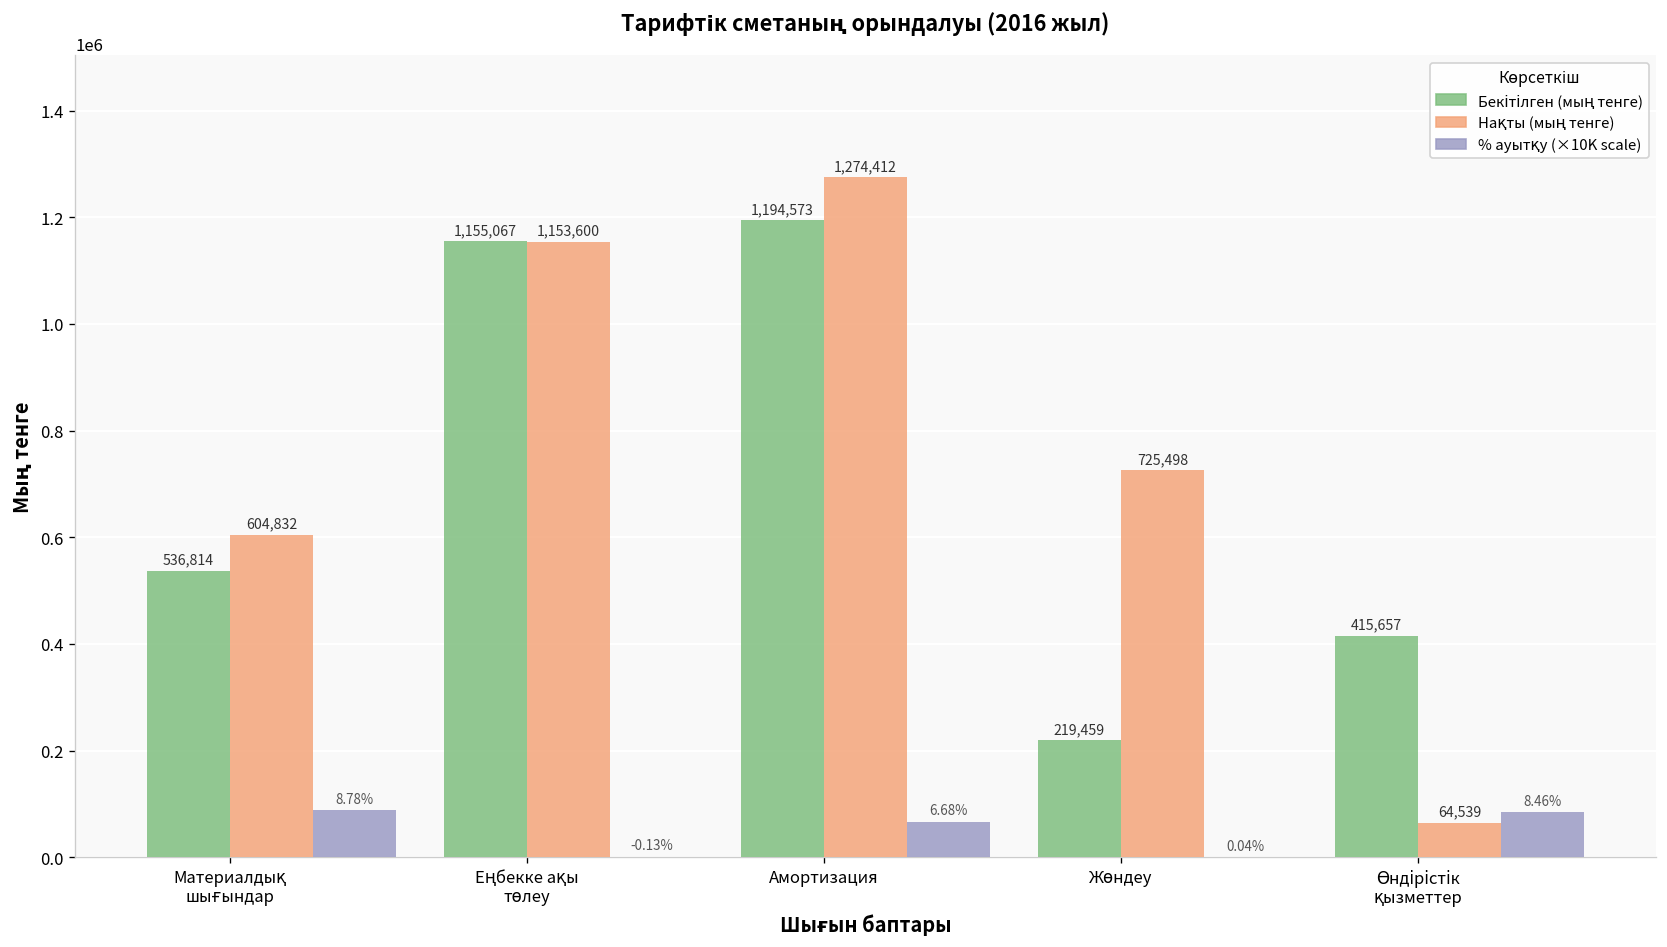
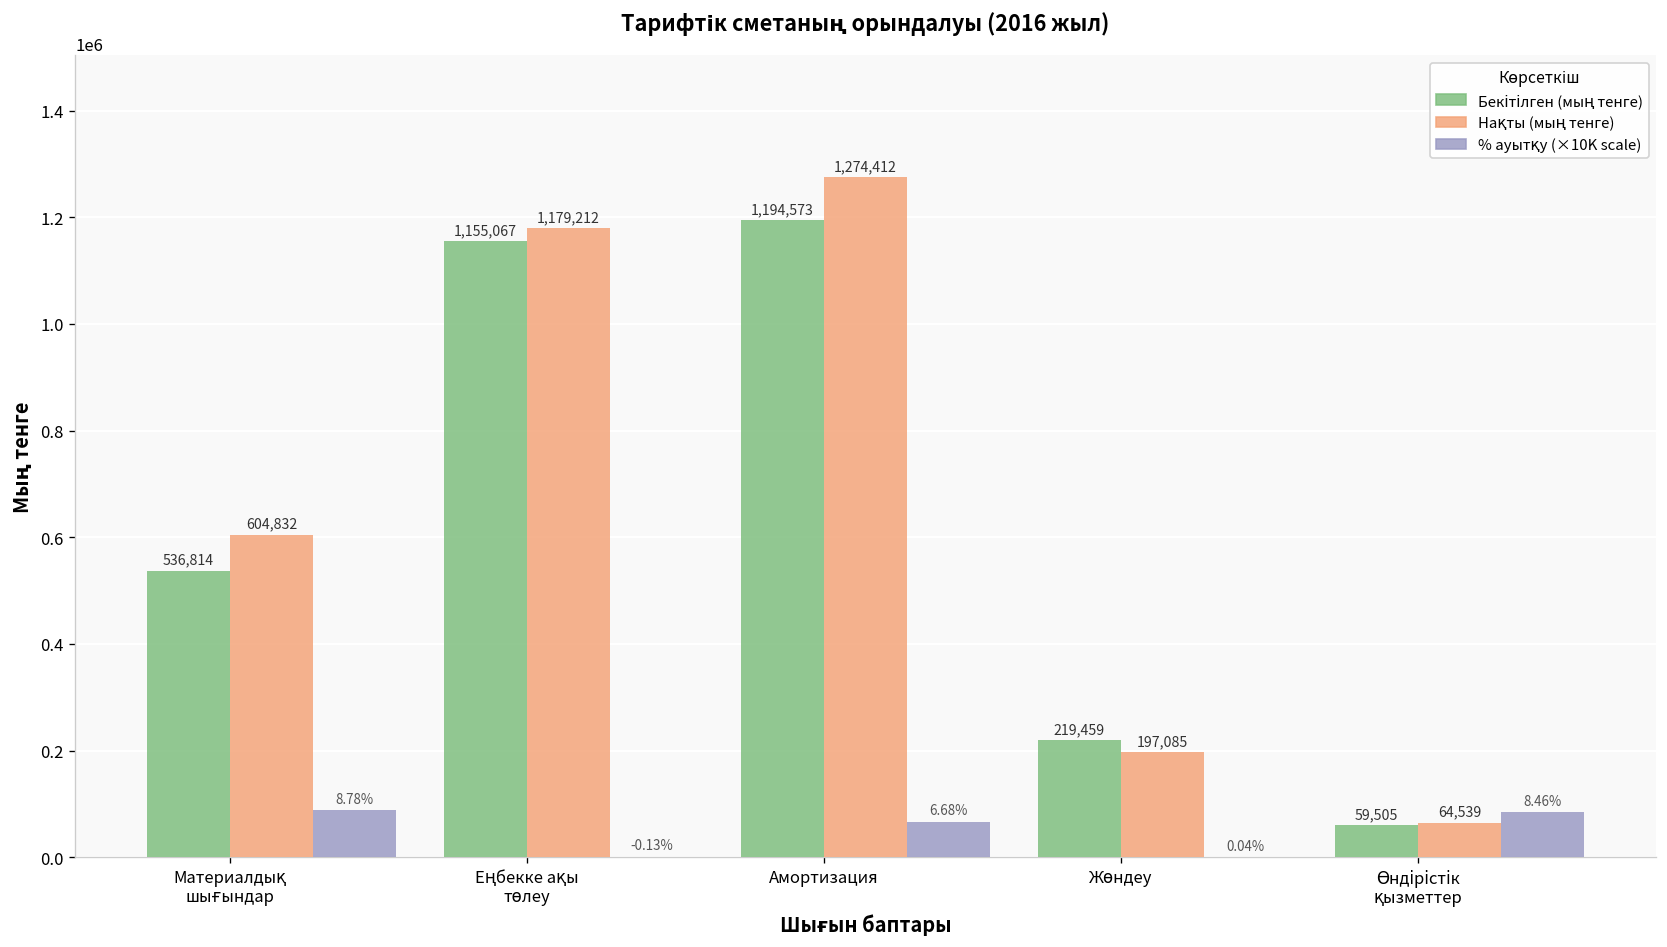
  {
    "Бекітілген (мың тенге)": {
      "Материалдық шығындар": "536,814",
      "Еңбекке ақы төлеу": "1,155,067",
      "Амортизация": "1,194,573",
      "Жөндеу": "219,459",
-     "Өндірістік қызметтер": "415,657"
+     "Өндірістік қызметтер": "59,505"
    },
    "Нақты (мың тенге)": {
      "Материалдық шығындар": "604,832",
-     "Еңбекке ақы төлеу": "1,153,600",
+     "Еңбекке ақы төлеу": "1,179,212",
      "Амортизация": "1,274,412",
-     "Жөндеу": "725,498",
+     "Жөндеу": "197,085",
      "Өндірістік қызметтер": "64,539"
    }
  }
